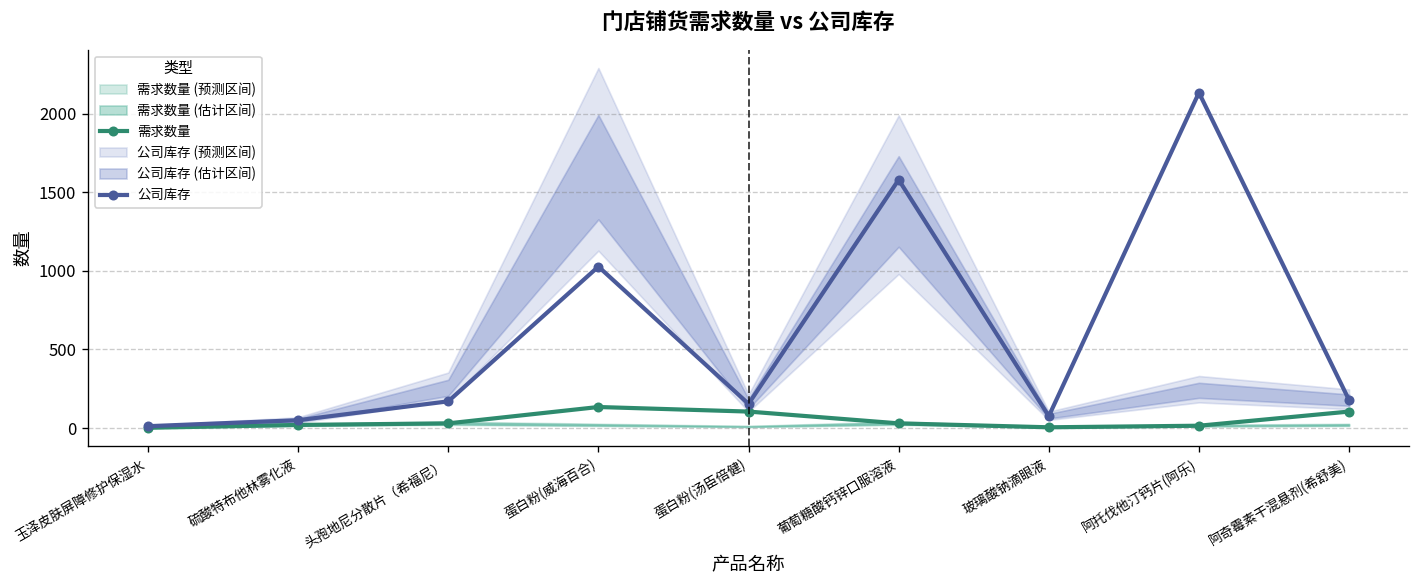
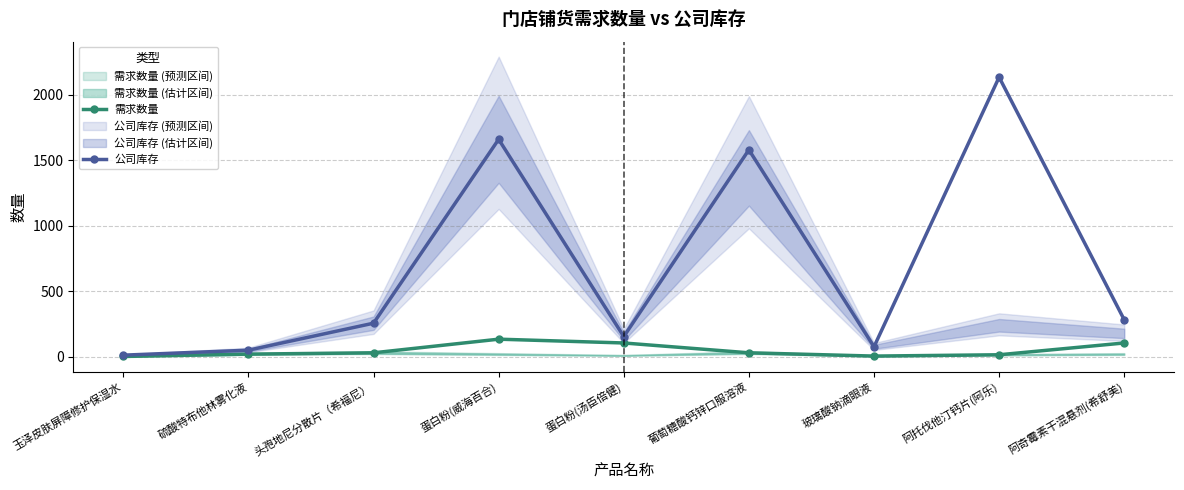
  {
    "需求数量": {
      "蛋白粉(威海百合)": 130,
      "蛋白粉(汤臣倍健)": 110,
      "阿奇霉素干混悬剂(希舒美)": 110
    },
    "公司库存": {
-     "头孢地尼分散片（希福尼）": 170,
-     "蛋白粉(威海百合)": 1030,
+     "头孢地尼分散片（希福尼）": 260,
+     "蛋白粉(威海百合)": 1660,
      "蛋白粉(汤臣倍健)": 150,
      "葡萄糖酸钙锌口服溶液": 1580,
      "阿托伐他汀钙片(阿乐)": 2130,
-     "阿奇霉素干混悬剂(希舒美)": 180
+     "阿奇霉素干混悬剂(希舒美)": 280
    }
  }
